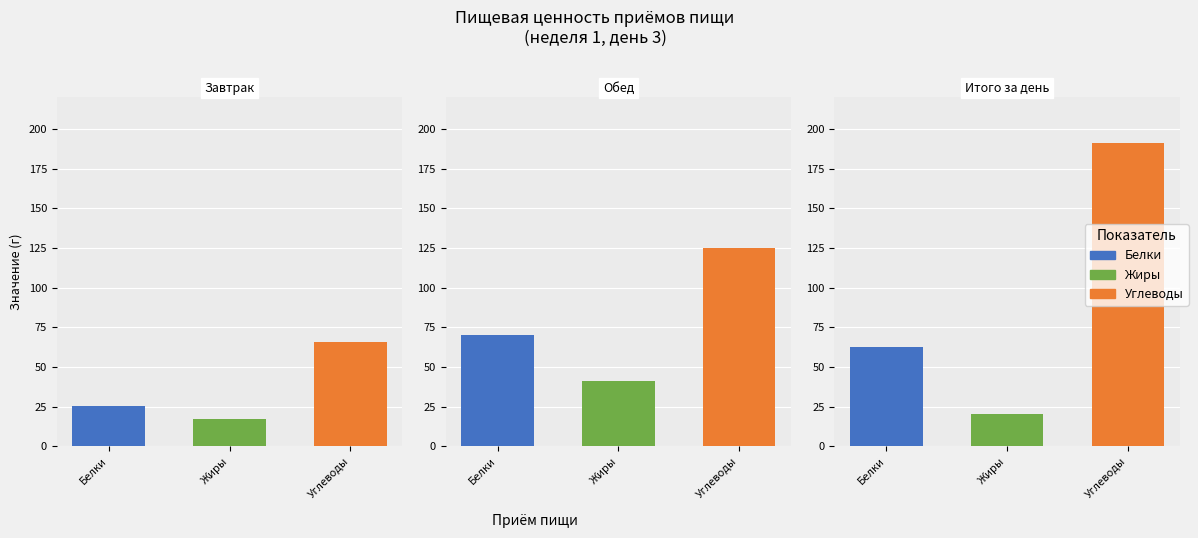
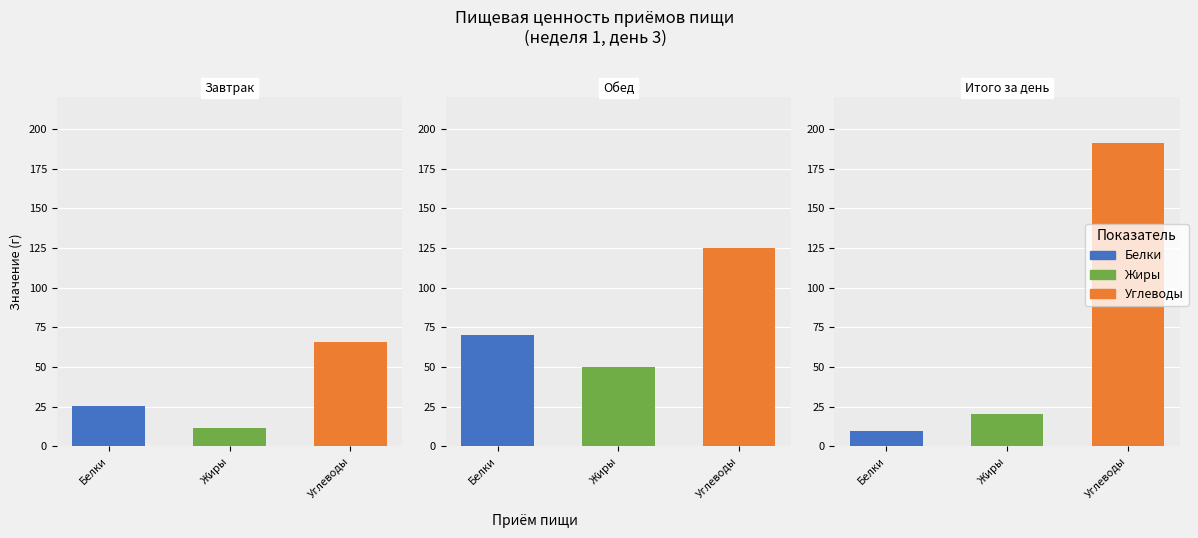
  {
    "Завтрак": {
      "Белки": 26,
-     "Жиры": 17,
+     "Жиры": 12,
      "Углеводы": 66
    },
    "Обед": {
      "Белки": 70,
-     "Жиры": 41,
+     "Жиры": 50,
      "Углеводы": 125
    },
    "Итого за день": {
-     "Белки": 62,
+     "Белки": 10,
      "Жиры": 20,
      "Углеводы": 191
    }
  }
